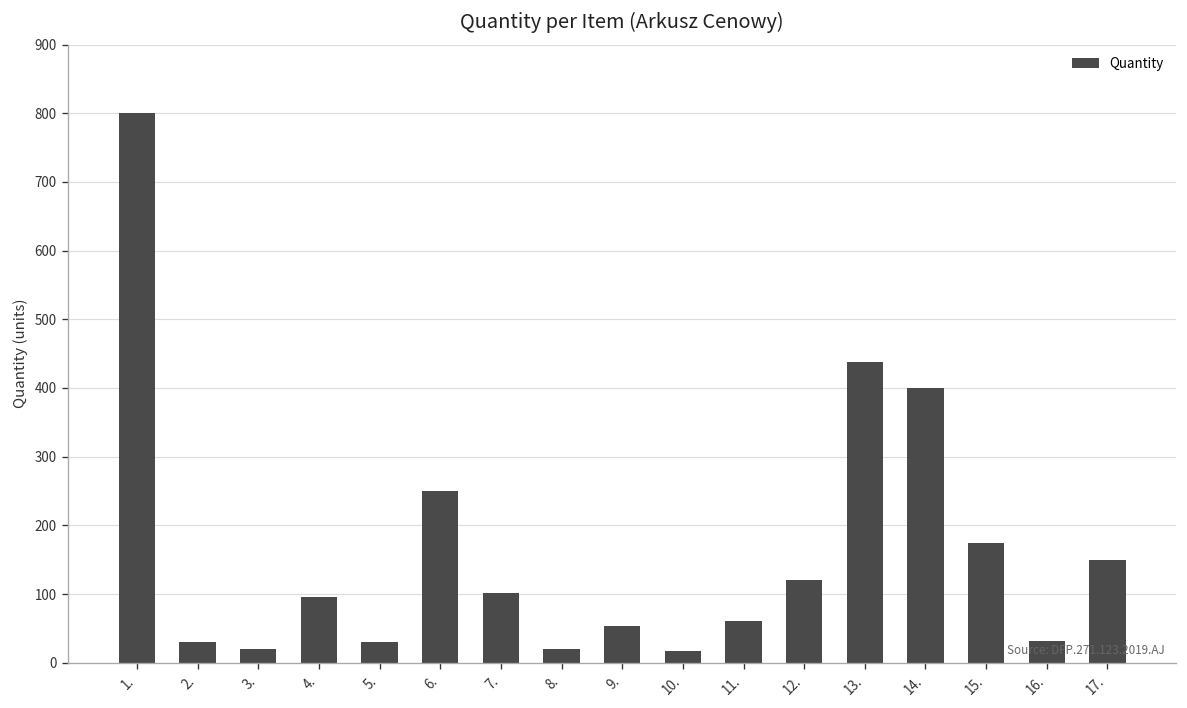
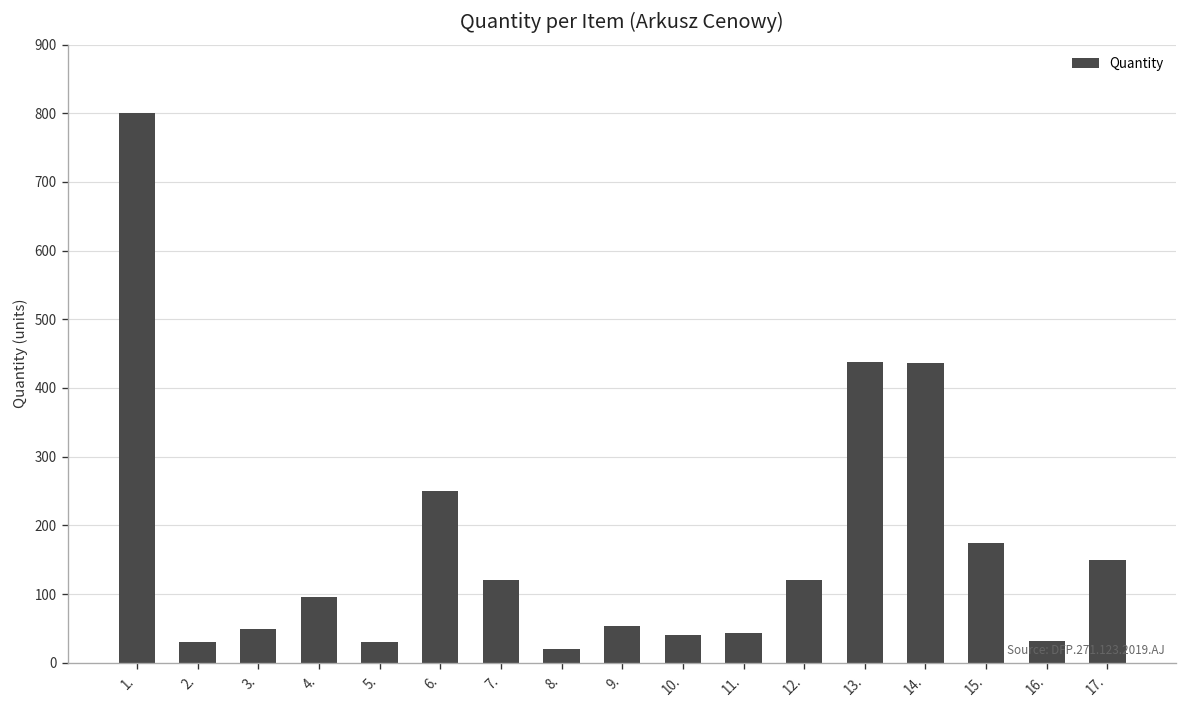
  {
    "1.": 800,
    "2.": 30,
-   "3.": 20,
+   "3.": 50,
    "4.": 100,
    "5.": 30,
    "6.": 250,
-   "7.": 100,
+   "7.": 120,
    "8.": 20,
    "9.": 50,
-   "10.": 20,
-   "11.": 60,
+   "10.": 40,
+   "11.": 40,
    "12.": 120,
    "13.": 440,
-   "14.": 400,
+   "14.": 440,
    "15.": 170,
    "17.": 150
  }
